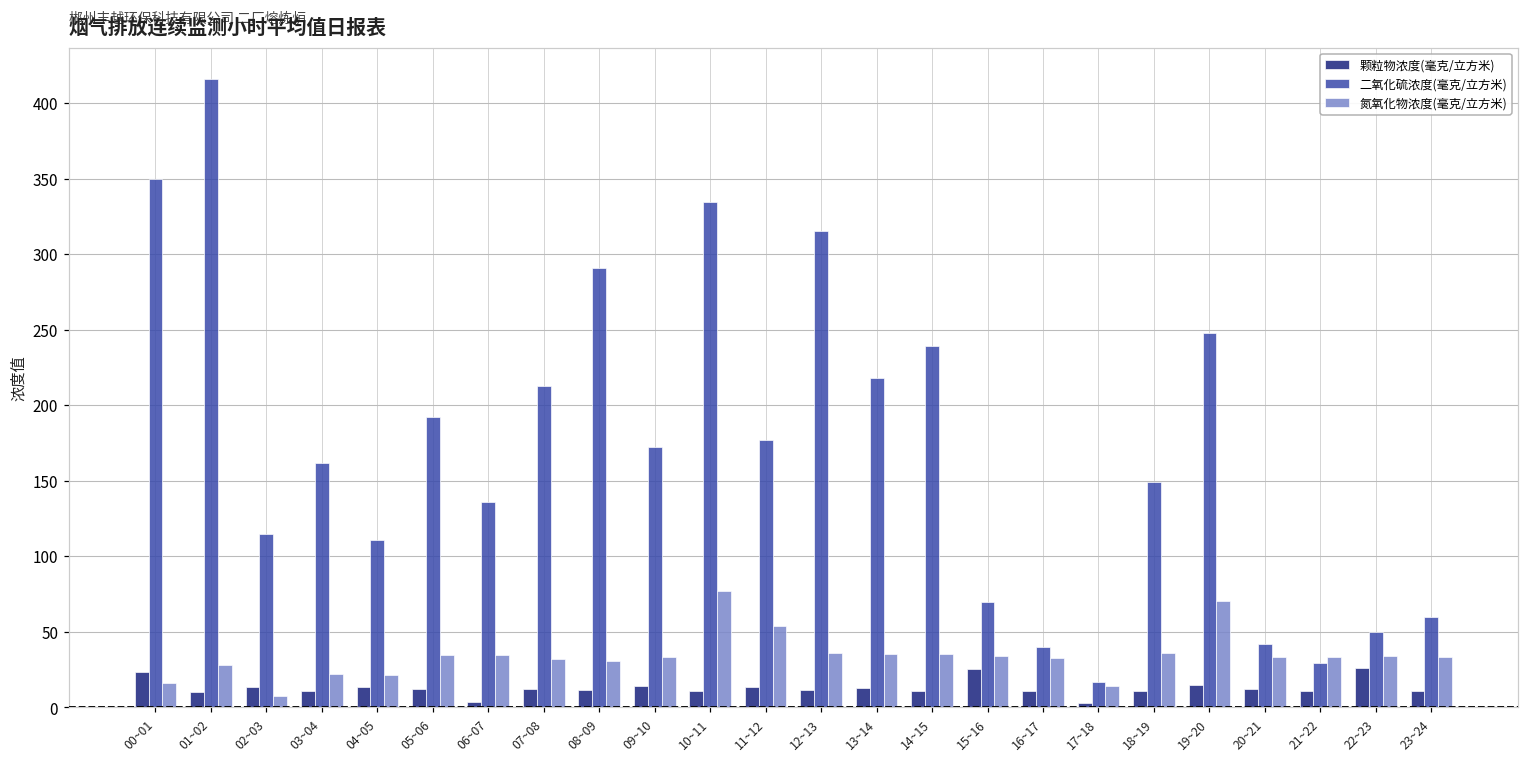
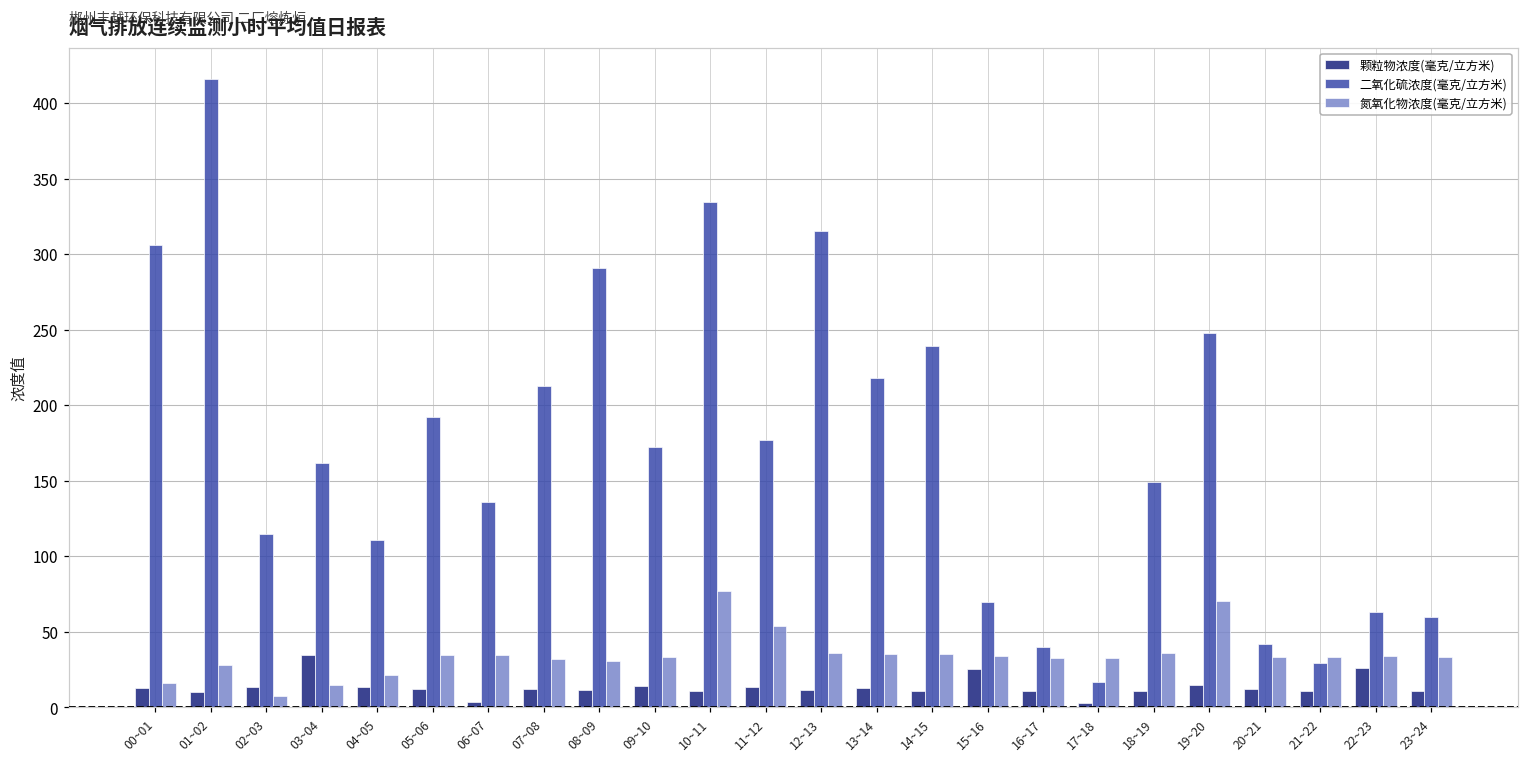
  {
    "颗粒物浓度(毫克/立方米)": {
-     "00~01": 23,
+     "00~01": 13,
      "01~02": 10,
      "02~03": 13,
-     "03~04": 11,
+     "03~04": 35,
      "04~05": 13,
      "05~06": 12,
      "06~07": 4,
      "07~08": 12,
      "08~09": 11,
      "09~10": 14,
      "10~11": 11,
      "11~12": 13,
      "12~13": 12,
      "13~14": 13,
      "14~15": 11,
      "15~16": 26,
      "16~17": 11,
      "17~18": 3,
      "18~19": 11,
      "19~20": 15,
      "20~21": 12,
      "21~22": 11,
      "22~23": 26,
      "23~24": 11
    },
    "二氧化硫浓度(毫克/立方米)": {
-     "00~01": 350,
+     "00~01": 306,
      "01~02": 416,
      "02~03": 115,
      "03~04": 162,
      "04~05": 111,
      "05~06": 193,
      "06~07": 136,
      "07~08": 213,
      "08~09": 291,
      "09~10": 172,
      "10~11": 334,
      "11~12": 177,
      "12~13": 315,
      "13~14": 218,
      "14~15": 239,
      "15~16": 70,
      "16~17": 40,
      "17~18": 17,
      "18~19": 149,
      "19~20": 248,
      "20~21": 42,
      "21~22": 30,
-     "22~23": 50,
+     "22~23": 63,
      "23~24": 60
    },
    "氮氧化物浓度(毫克/立方米)": {
      "00~01": 16,
      "01~02": 28,
      "02~03": 8,
-     "03~04": 22,
+     "03~04": 15,
      "04~05": 21,
      "05~06": 35,
      "06~07": 35,
      "07~08": 32,
      "08~09": 31,
      "09~10": 33,
      "10~11": 77,
      "11~12": 54,
      "12~13": 36,
      "13~14": 35,
      "14~15": 36,
      "15~16": 34,
      "16~17": 33,
-     "17~18": 14,
+     "17~18": 33,
      "18~19": 36,
      "19~20": 70,
      "20~21": 33,
      "21~22": 33,
      "22~23": 34,
      "23~24": 34
    }
  }
